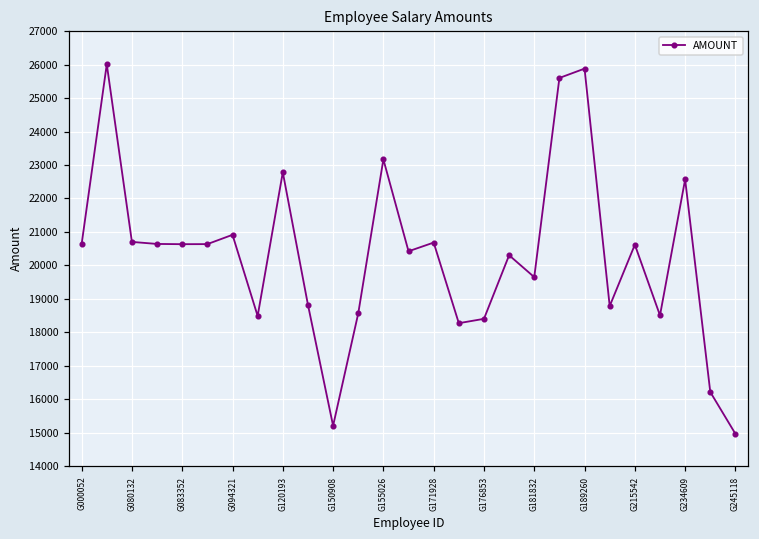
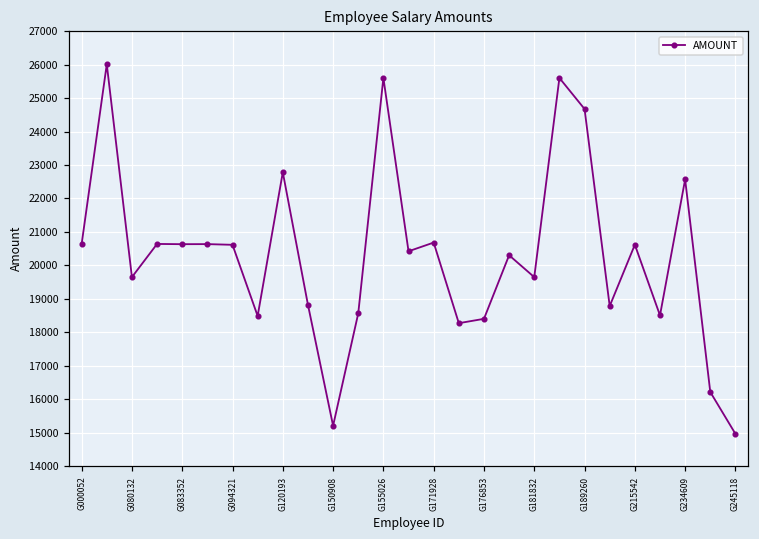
  {
    "G000052": 20600,
-   "G080132": 20700,
+   "G080132": 19600,
    "G083352": 20600,
-   "G094321": 20900,
+   "G094321": 20600,
    "G120193": 22800,
    "G150908": 15200,
-   "G155026": 23200,
+   "G155026": 25600,
    "G171928": 20700,
    "G176853": 18400,
    "G181832": 19600,
-   "G189260": 25900,
+   "G189260": 24700,
    "G215542": 20600,
    "G234609": 22600,
    "G245118": 15000
  }
